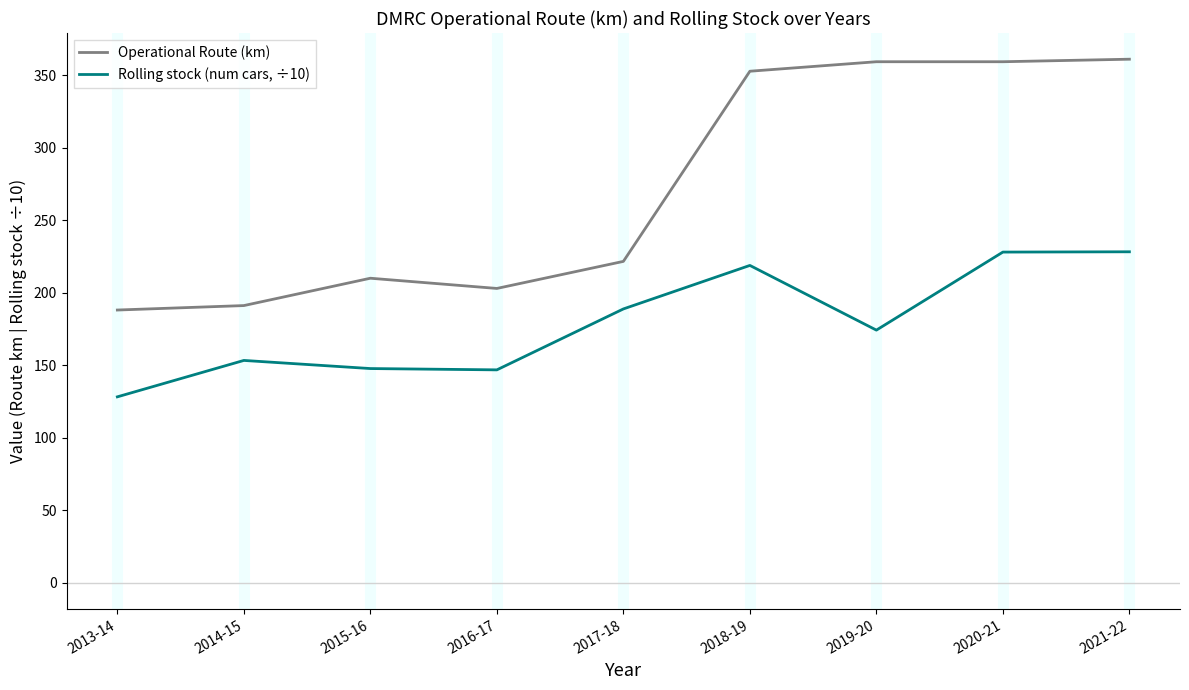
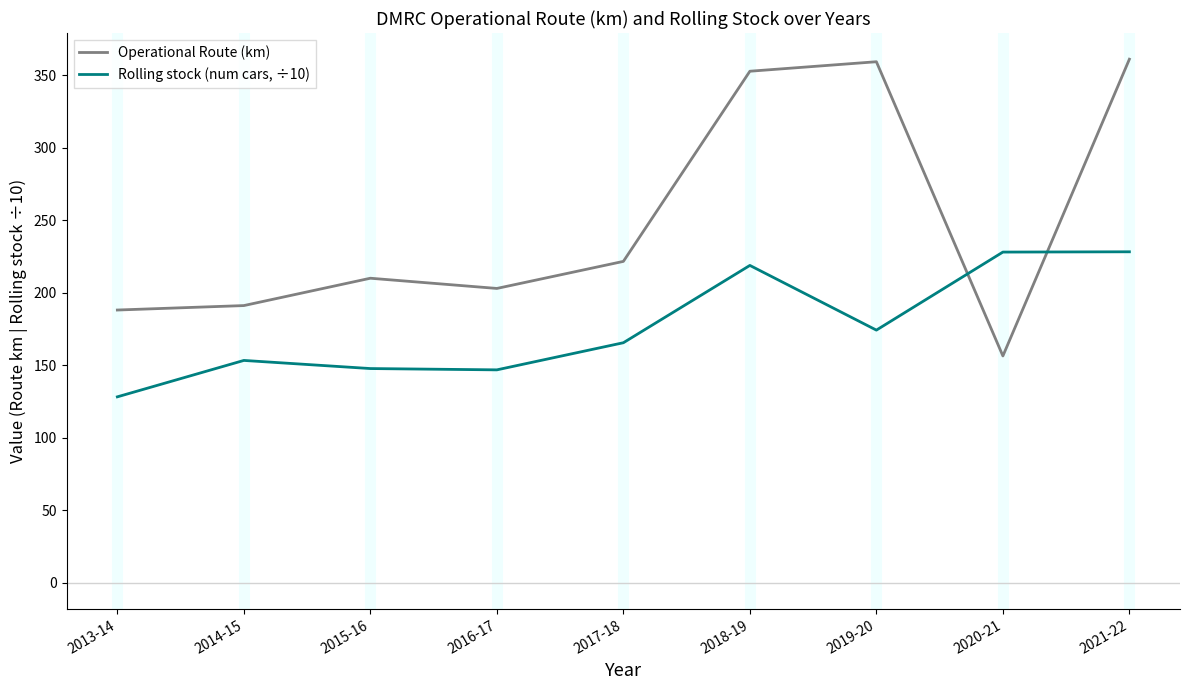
  {
    "Operational Route (km)": {
      "2013-14": 188,
      "2014-15": 191,
      "2015-16": 210,
      "2016-17": 203,
      "2017-18": 222,
      "2018-19": 353,
      "2019-20": 359,
-     "2020-21": 359,
+     "2020-21": 156,
      "2021-22": 361
    },
    "Rolling stock (num cars, ÷10)": {
      "2013-14": 128,
      "2014-15": 153,
      "2015-16": 148,
      "2016-17": 147,
-     "2017-18": 189,
+     "2017-18": 166,
      "2018-19": 219,
      "2019-20": 174,
      "2020-21": 228,
      "2021-22": 228
    }
  }
